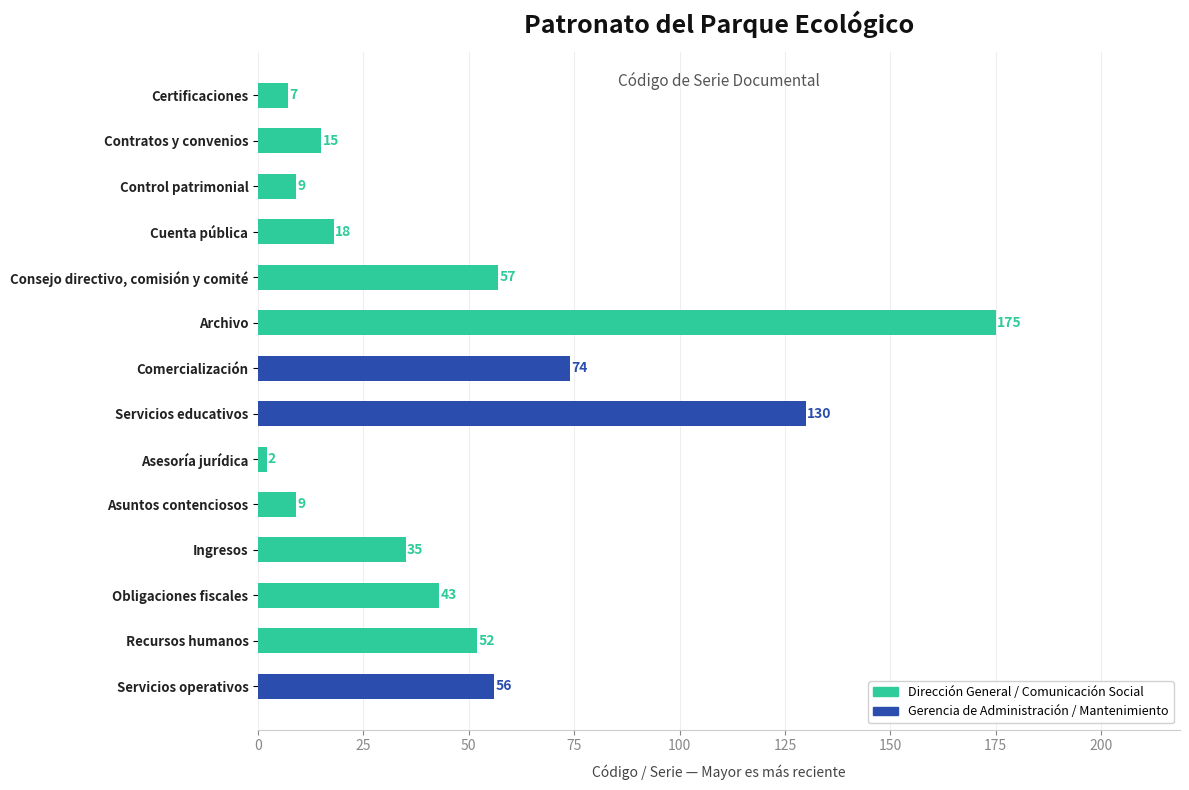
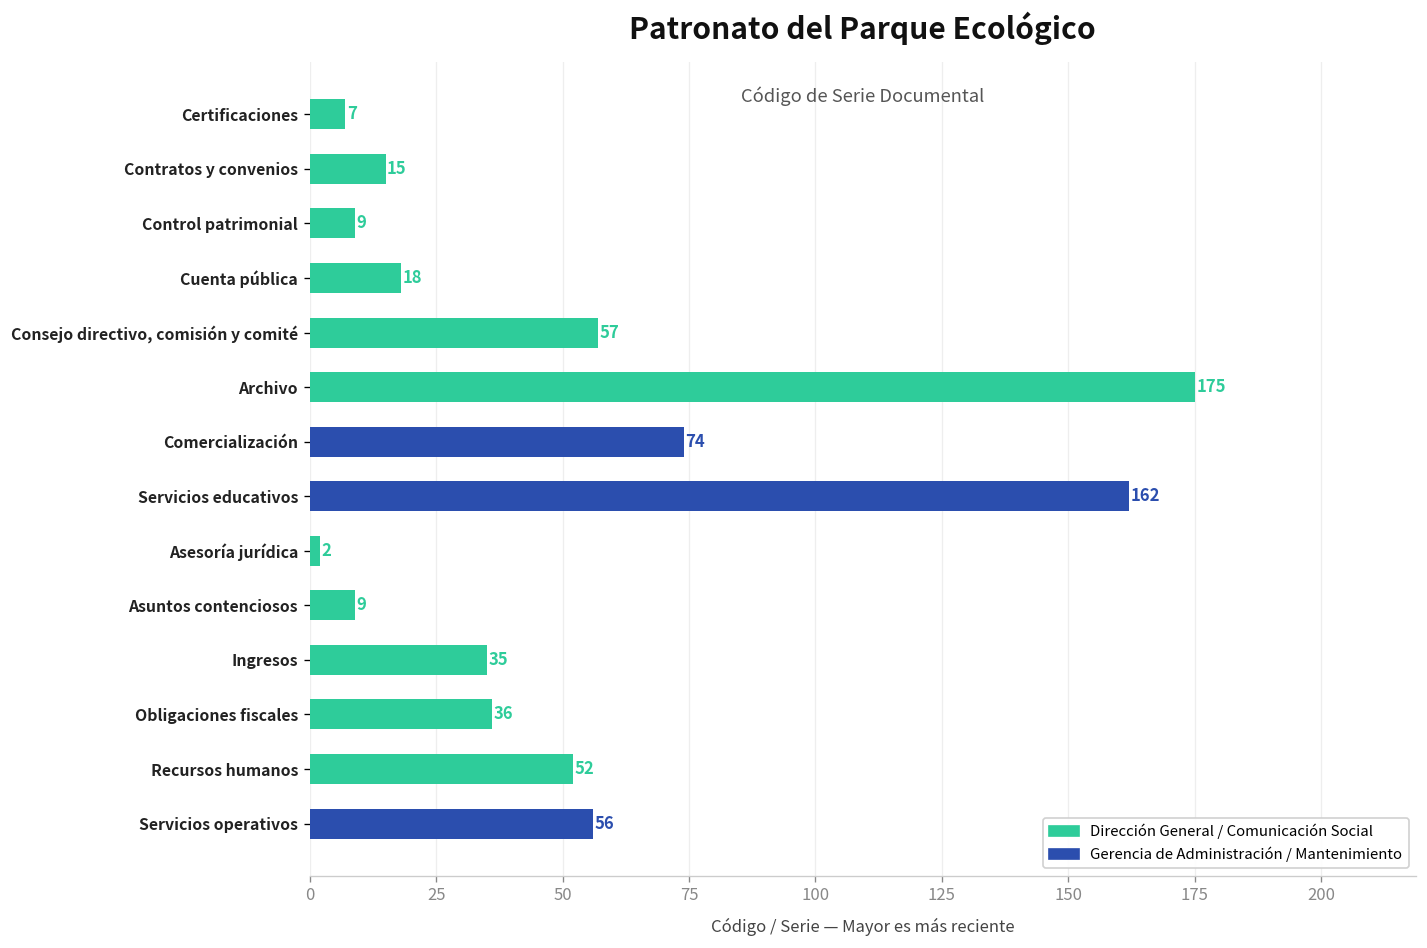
  {
    "Certificaciones": 7,
    "Contratos y convenios": 15,
    "Control patrimonial": 9,
    "Cuenta pública": 18,
    "Consejo directivo, comisión y comité": 57,
    "Archivo": 175,
    "Comercialización": 74,
-   "Servicios educativos": 130,
+   "Servicios educativos": 162,
    "Asesoría jurídica": 2,
    "Asuntos contenciosos": 9,
    "Ingresos": 35,
-   "Obligaciones fiscales": 43,
+   "Obligaciones fiscales": 36,
    "Recursos humanos": 52,
    "Servicios operativos": 56
  }
